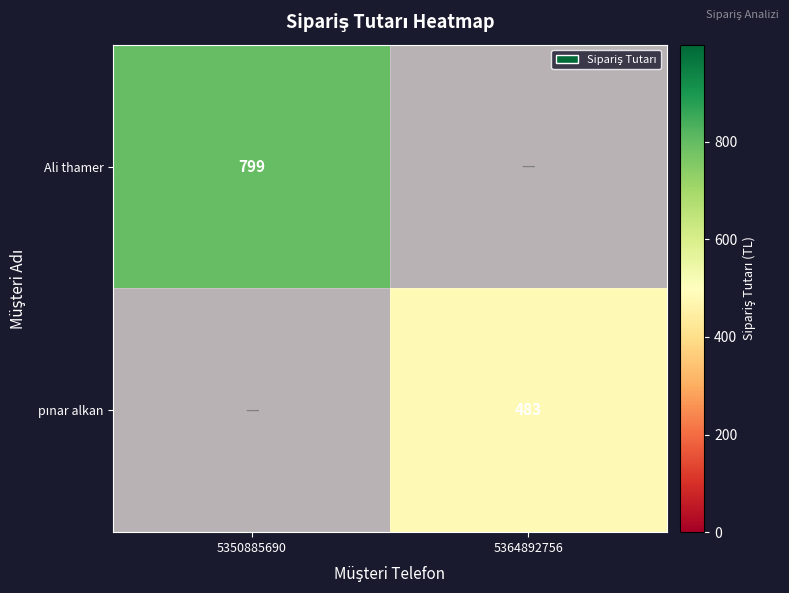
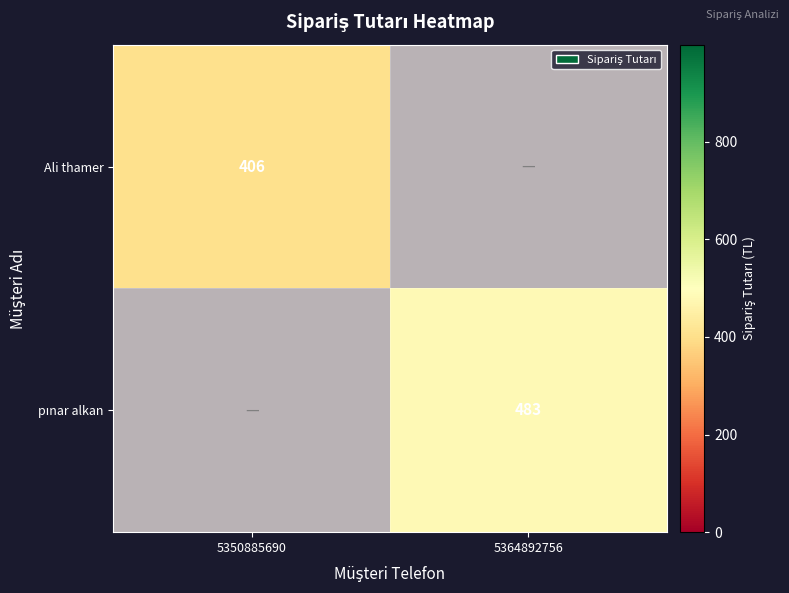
  {
    "Ali thamer": {
-     "5350885690": 799
+     "5350885690": 406
    },
    "pınar alkan": {
      "5364892756": 483
    }
  }
